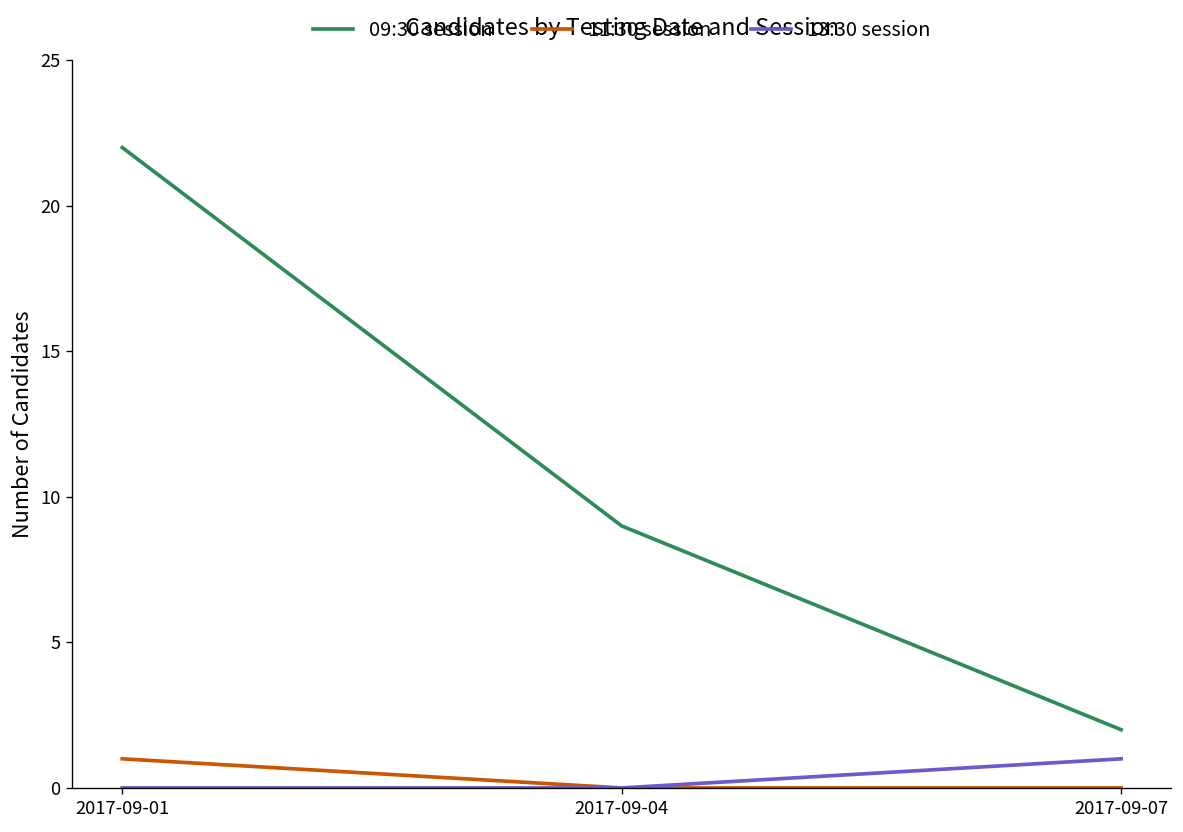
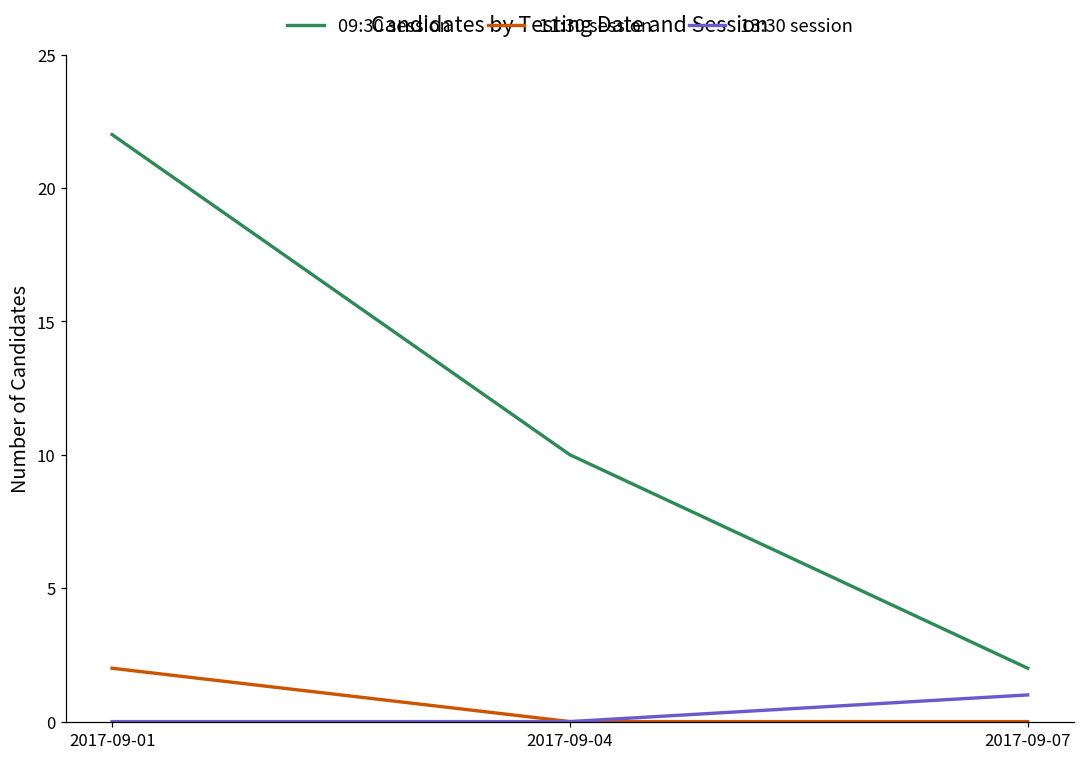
  {
    "09:30 session": {
      "2017-09-01": 22,
-     "2017-09-04": 9,
+     "2017-09-04": 10,
      "2017-09-07": 2
    },
    "11:30 session": {
-     "2017-09-01": 1,
+     "2017-09-01": 2,
      "2017-09-07": 0
    },
    "13:30 session": {
      "2017-09-01": 0,
      "2017-09-07": 1
    }
  }
